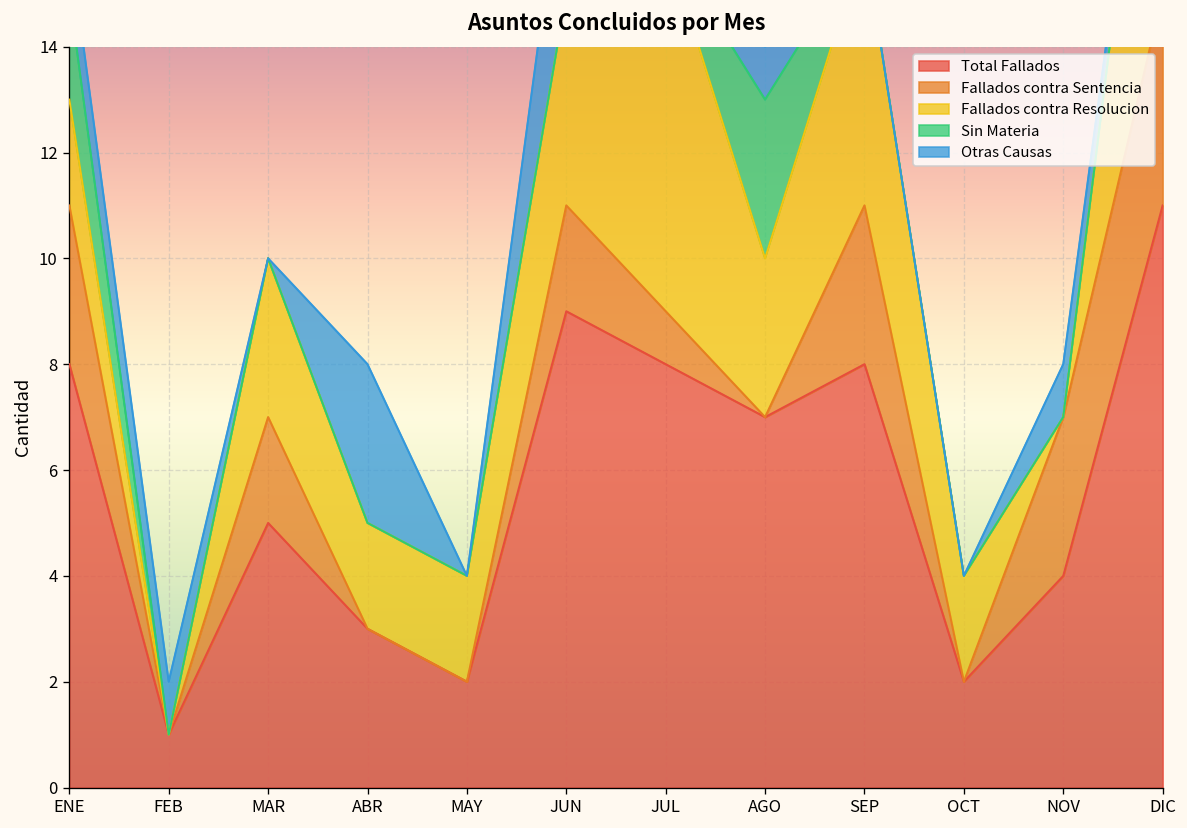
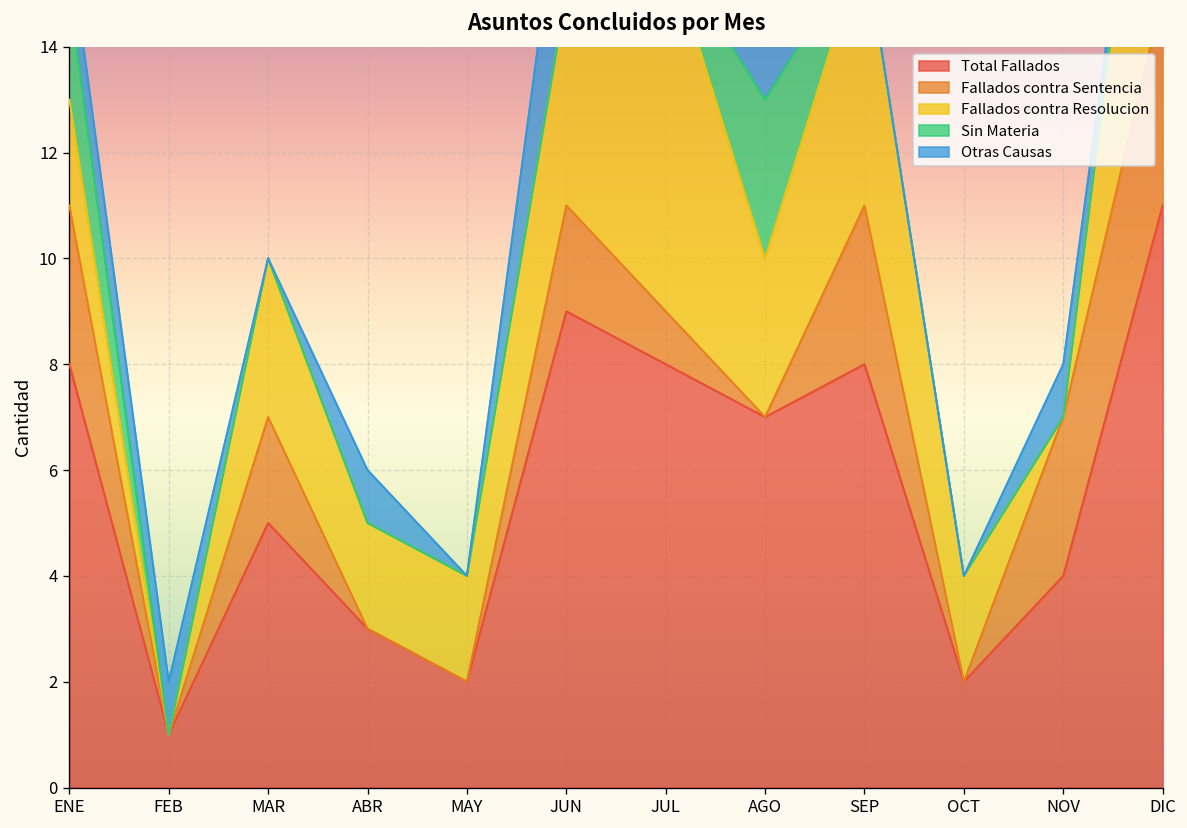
  {
    "Fallados contra Resolucion": {
      "ENE": 2,
      "AGO": 3
    },
    "Sin Materia": {
      "AGO": 3
    },
    "Otras Causas": {
      "FEB": 1,
-     "ABR": 3,
+     "ABR": 1,
      "AGO": 1,
      "NOV": 1
    }
  }
